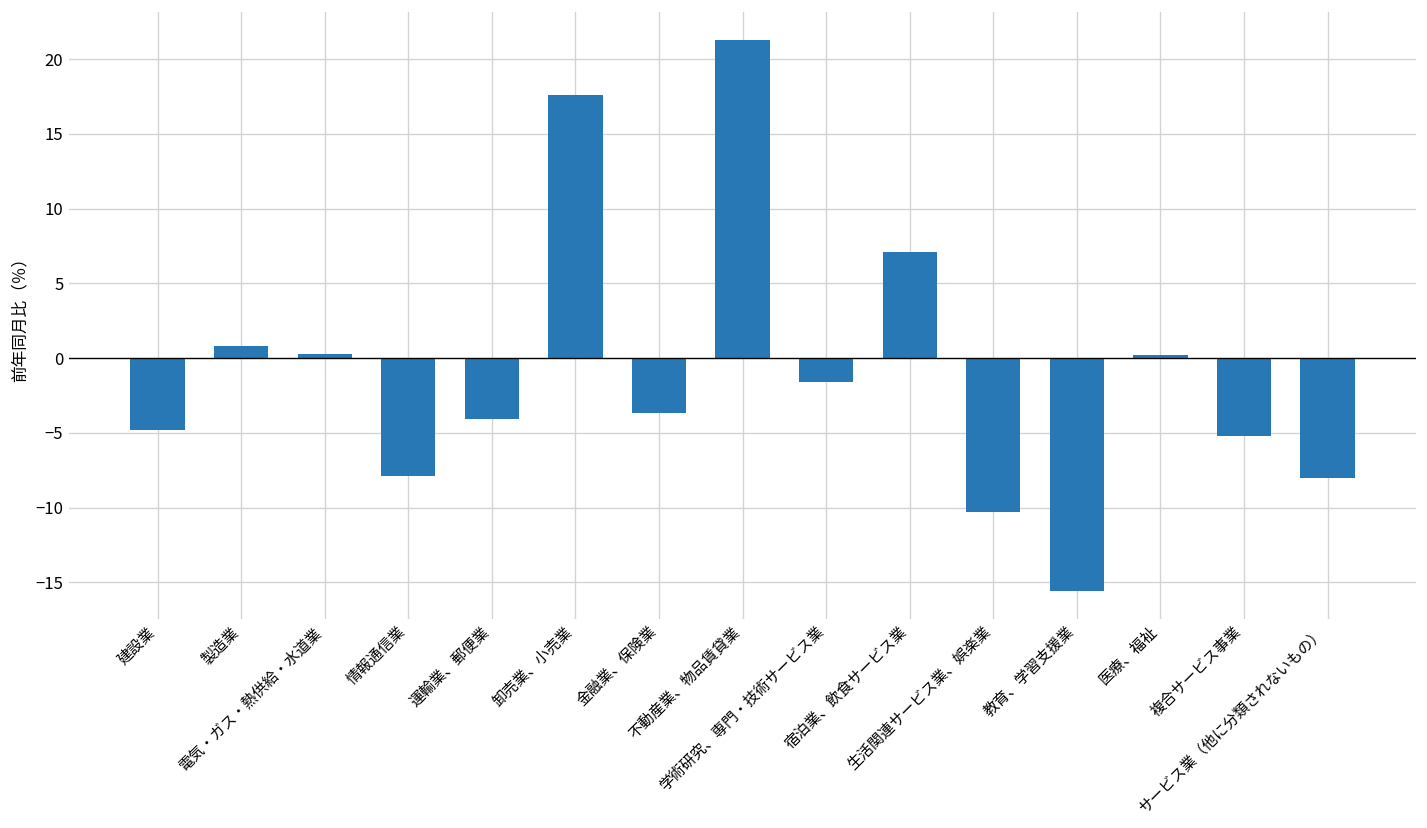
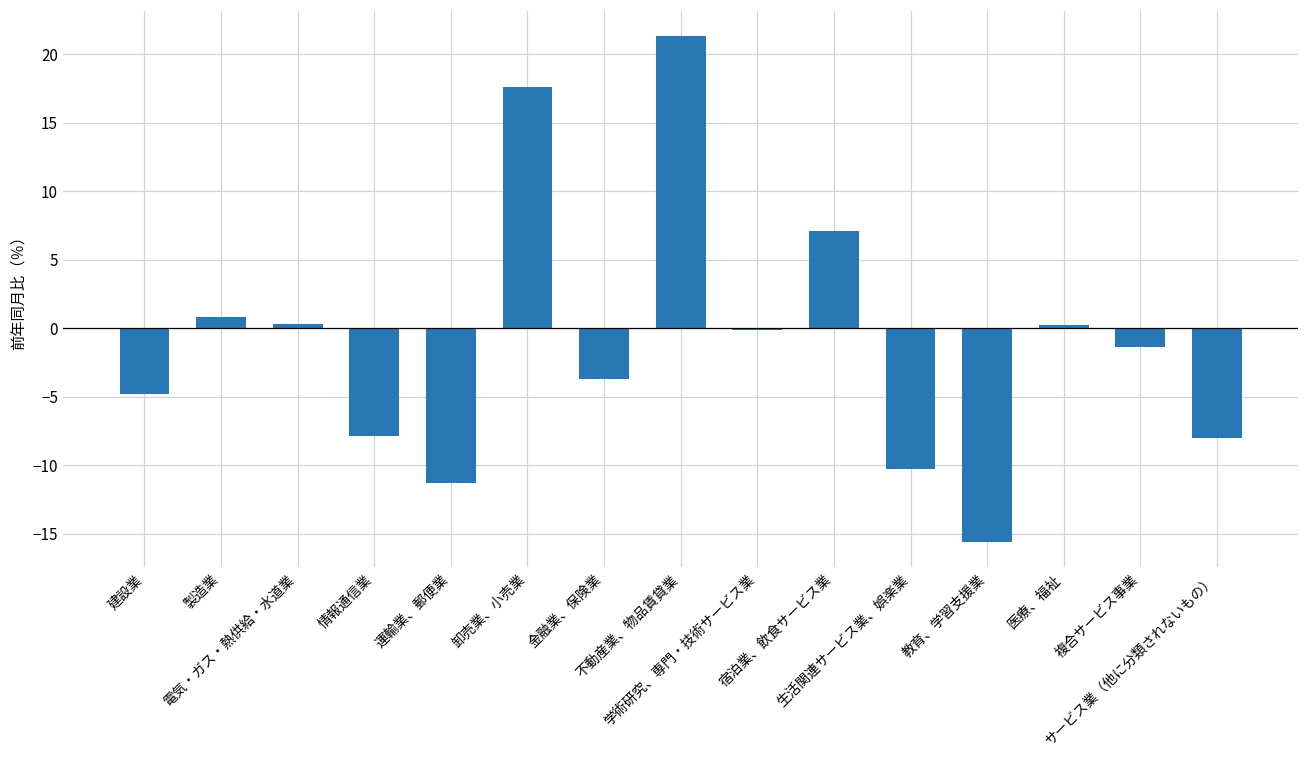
  {
    "建設業": -4.8,
    "製造業": 0.8,
    "電気・ガス・熱供給・水道業": 0.3,
    "情報通信業": -7.9,
-   "運輸業、郵便業": -4.1,
+   "運輸業、郵便業": -11.3,
    "卸売業、小売業": 17.6,
    "金融業、保険業": -3.7,
    "不動産業、物品賃貸業": 21.3,
-   "学術研究、専門・技術サービス業": -1.6,
+   "学術研究、専門・技術サービス業": -0.1,
    "宿泊業、飲食サービス業": 7.1,
    "生活関連サービス業、娯楽業": -10.3,
    "教育、学習支援業": -15.6,
-   "複合サービス事業": -5.2,
+   "複合サービス事業": -1.4,
    "サービス業（他に分類されないもの）": -8.0
  }
